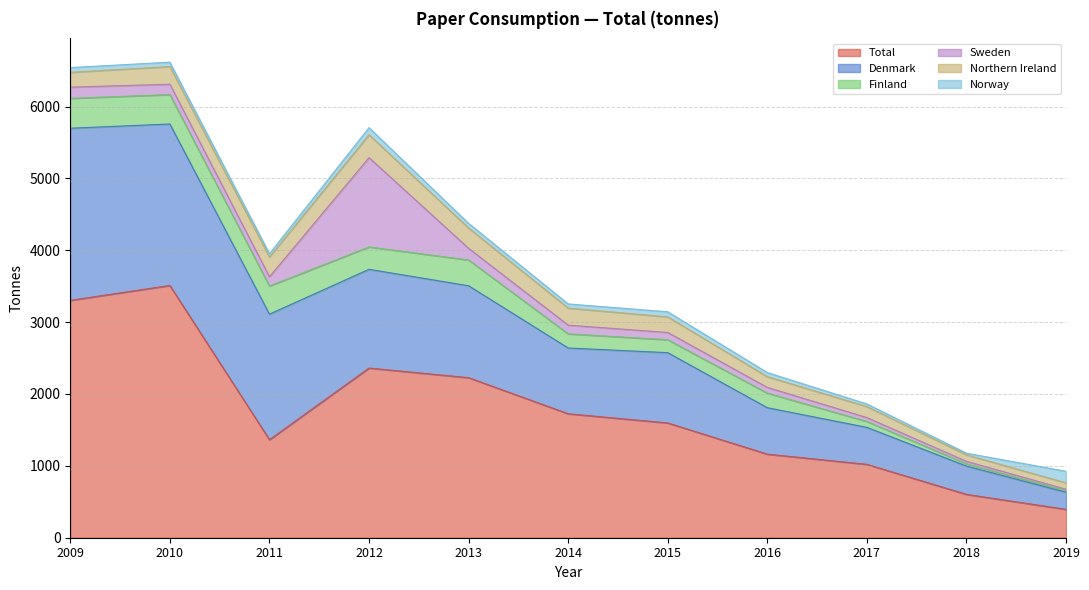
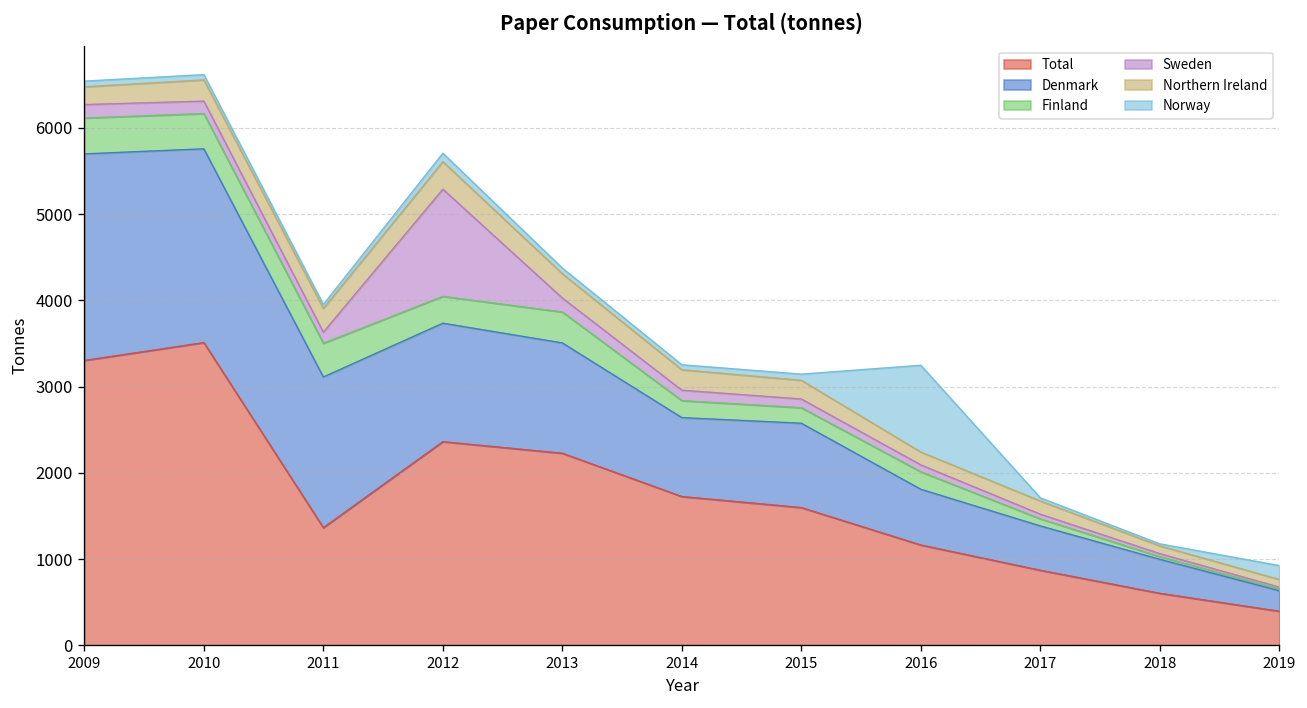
  {
    "Total": {
      "2009": 3300,
      "2010": 3500,
      "2011": 1400,
      "2012": 2400,
      "2013": 2200,
      "2014": 1700,
      "2015": 1600,
      "2016": 1200,
-     "2017": 1000,
+     "2017": 900,
      "2018": 600,
      "2019": 400
    },
    "Denmark": {
      "2009": 2400,
      "2010": 2200,
      "2011": 1700,
      "2012": 1400,
      "2013": 1300,
      "2014": 900,
      "2015": 1000,
      "2016": 600,
      "2017": 500
    },
    "Finland": {
      "2009": 400,
      "2010": 400,
      "2011": 400,
      "2012": 300,
      "2013": 400,
      "2014": 200,
      "2015": 200,
      "2016": 200,
      "2017": 100
    },
    "Sweden": {
      "2009": 200,
      "2010": 100,
      "2011": 100,
      "2012": 1200,
      "2013": 200,
      "2014": 100,
      "2015": 100,
      "2016": 100,
      "2017": 100
    },
    "Northern Ireland": {
      "2009": 200,
      "2010": 200,
      "2011": 300,
      "2012": 300,
      "2013": 300,
      "2014": 200,
      "2015": 200,
      "2016": 100,
      "2017": 200,
      "2019": 100
    },
    "Norway": {
      "2009": 100,
      "2010": 100,
      "2011": 0,
      "2012": 100,
      "2013": 100,
      "2014": 100,
      "2015": 100,
-     "2016": 100,
+     "2016": 1000,
      "2017": 0,
      "2019": 200
    }
  }
